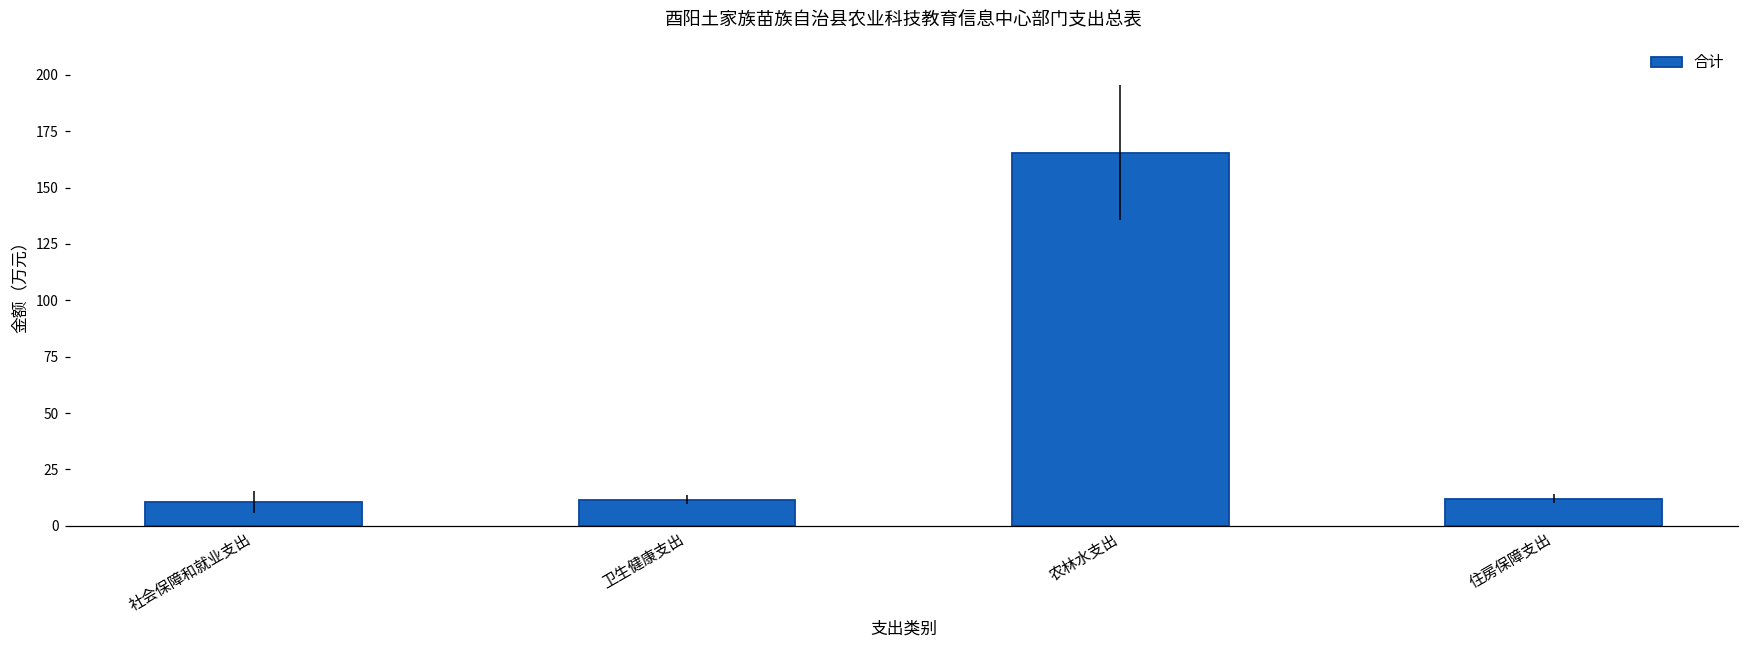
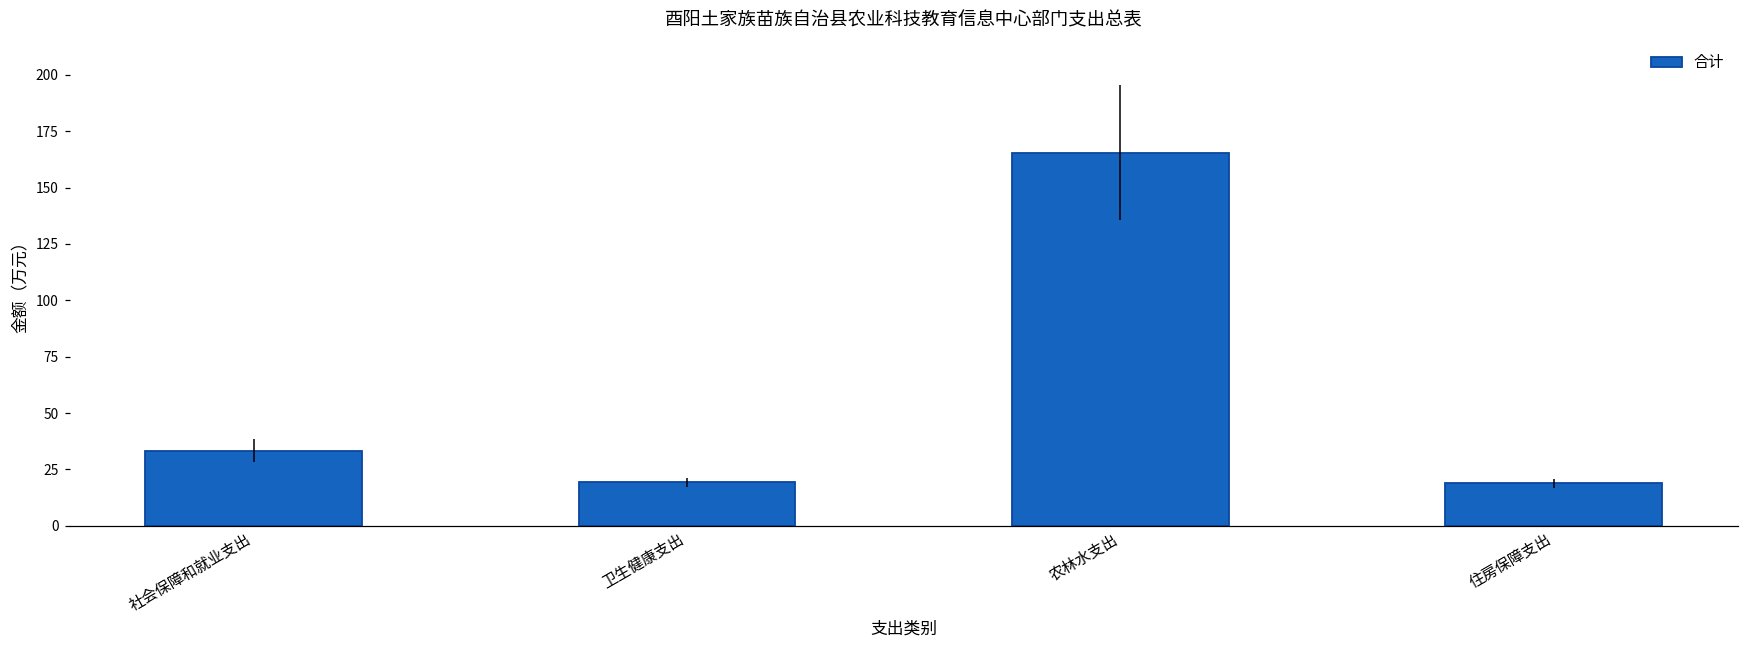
  {
-   "社会保障和就业支出": 11,
-   "卫生健康支出": 12,
+   "社会保障和就业支出": 33,
+   "卫生健康支出": 19,
    "农林水支出": 166,
-   "住房保障支出": 12
+   "住房保障支出": 19
  }
